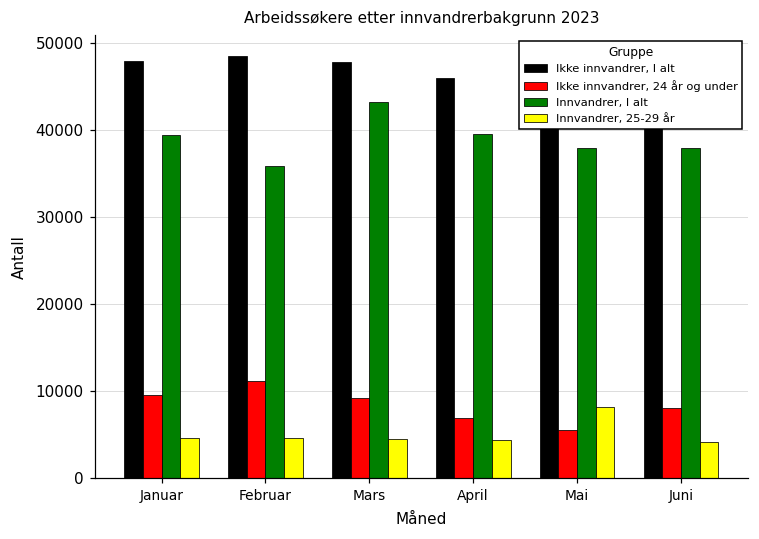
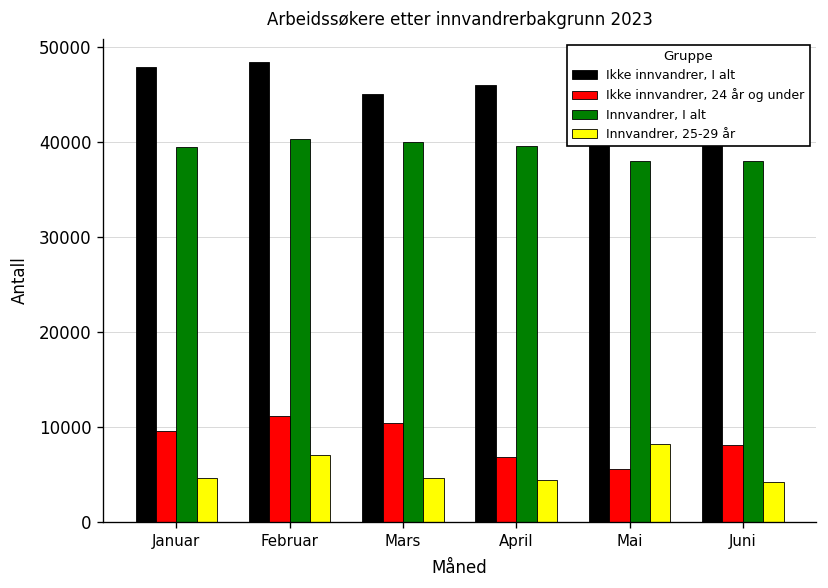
  {
    "Ikke innvandrer, I alt": {
      "Januar": 48000,
      "Februar": 48000,
-     "Mars": 48000,
+     "Mars": 45000,
      "April": 46000
    },
    "Ikke innvandrer, 24 år og under": {
      "Januar": 10000,
      "Februar": 11000,
-     "Mars": 9000,
+     "Mars": 10000,
      "April": 7000,
      "Mai": 6000,
      "Juni": 8000
    },
    "Innvandrer, I alt": {
      "Januar": 39000,
-     "Februar": 36000,
-     "Mars": 43000,
+     "Februar": 40000,
+     "Mars": 40000,
      "April": 40000,
      "Mai": 38000,
      "Juni": 38000
    },
    "Innvandrer, 25-29 år": {
      "Januar": 5000,
-     "Februar": 5000,
+     "Februar": 7000,
      "Mars": 5000,
      "April": 4000,
      "Mai": 8000,
      "Juni": 4000
    }
  }
